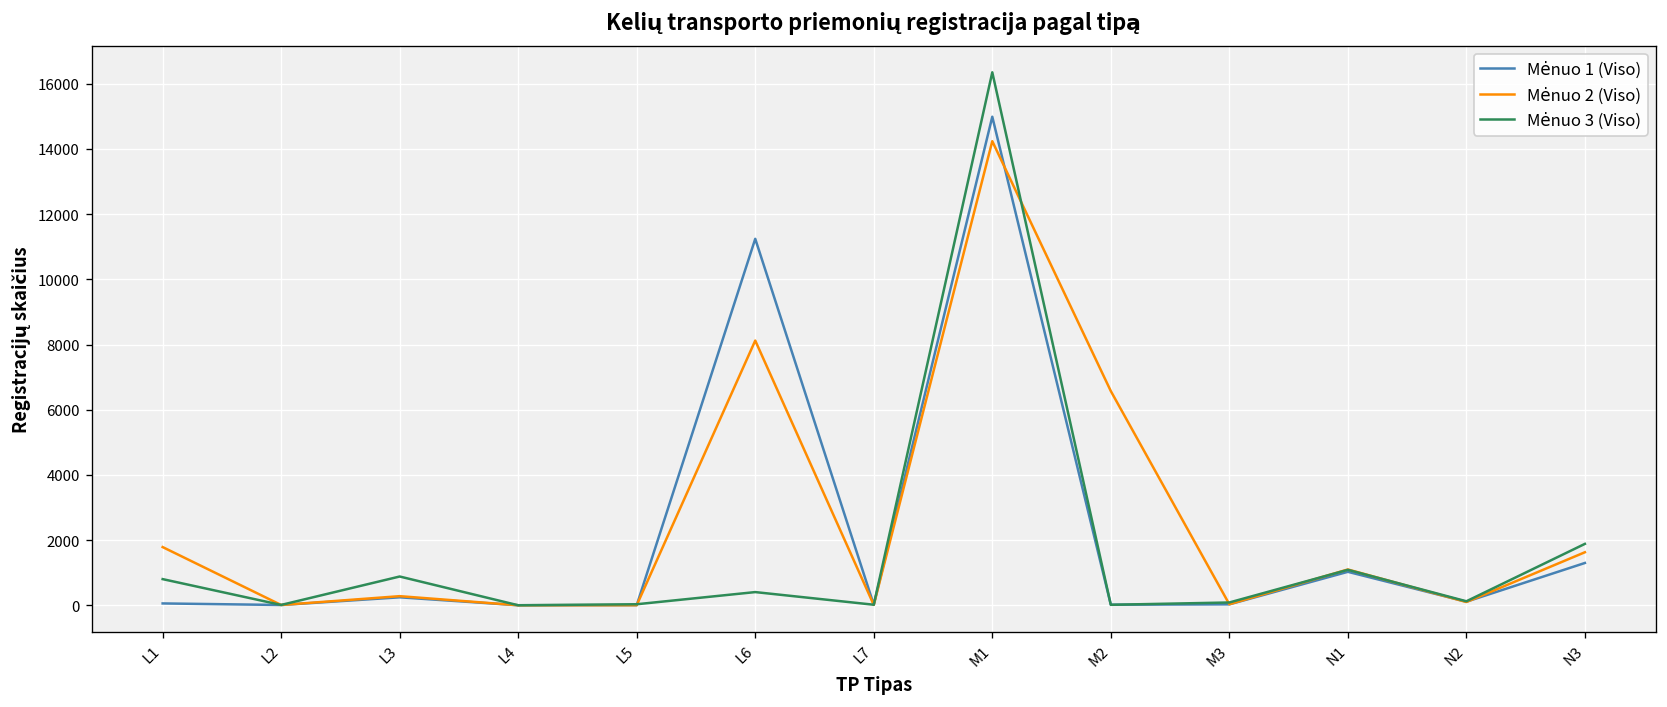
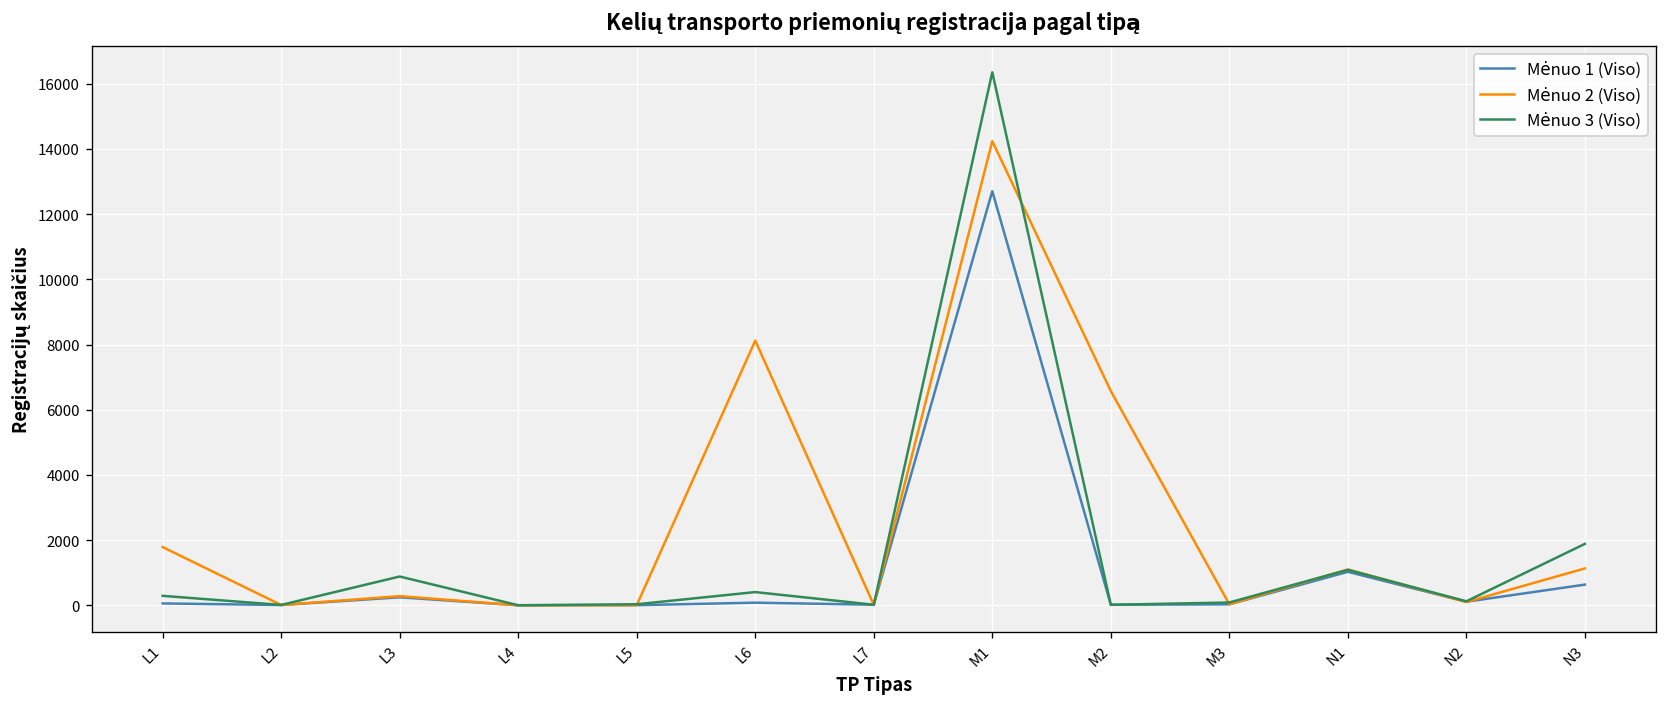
  {
    "Mėnuo 1 (Viso)": {
      "L1": 100,
-     "L6": 11200,
-     "M1": 15000,
-     "N3": 1300
+     "L6": 100,
+     "M1": 12700,
+     "N3": 600
    },
    "Mėnuo 2 (Viso)": {
      "L1": 1800,
      "L6": 8100,
      "M1": 14200,
      "M2": 6600,
-     "N3": 1600
+     "N3": 1100
    },
    "Mėnuo 3 (Viso)": {
-     "L1": 800,
+     "L1": 300,
      "L3": 900,
      "L6": 400,
      "M1": 16400,
      "N3": 1900
    }
  }
